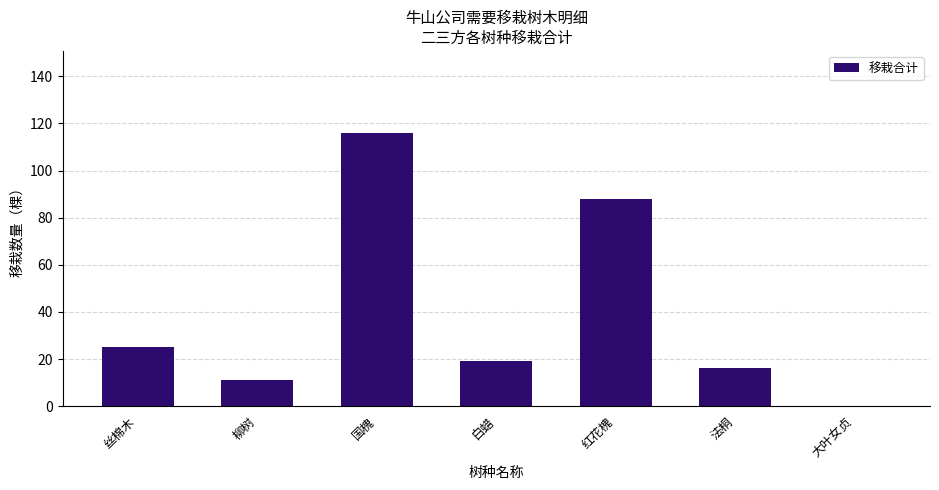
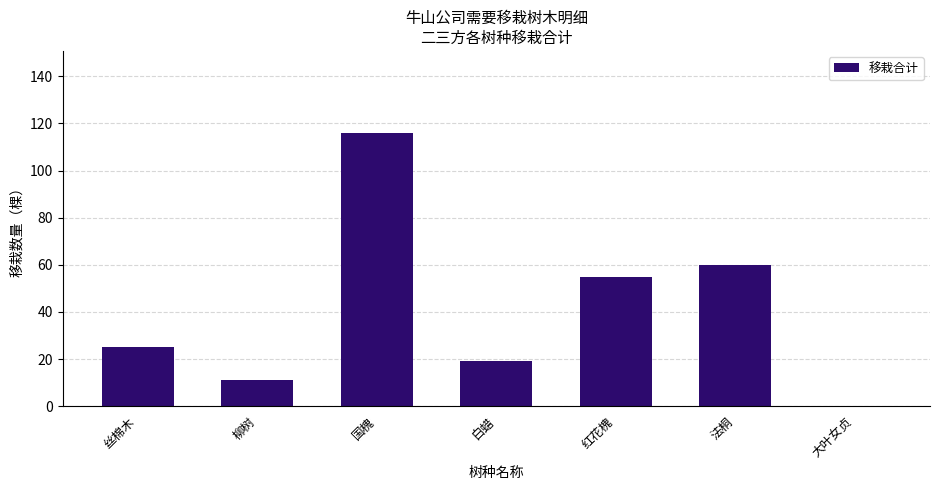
  {
    "丝棉木": 25,
    "柳树": 11,
    "国槐": 116,
    "白蜡": 19,
-   "红花槐": 88,
-   "法桐": 16,
+   "红花槐": 55,
+   "法桐": 60,
    "大叶女贞": 0
  }
